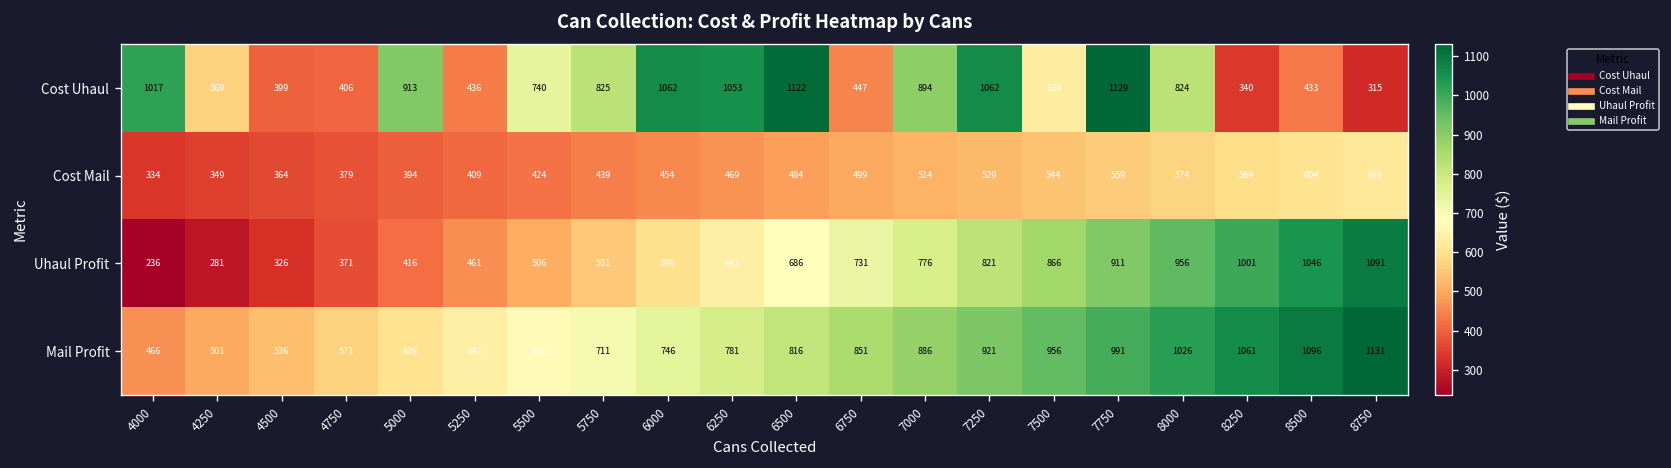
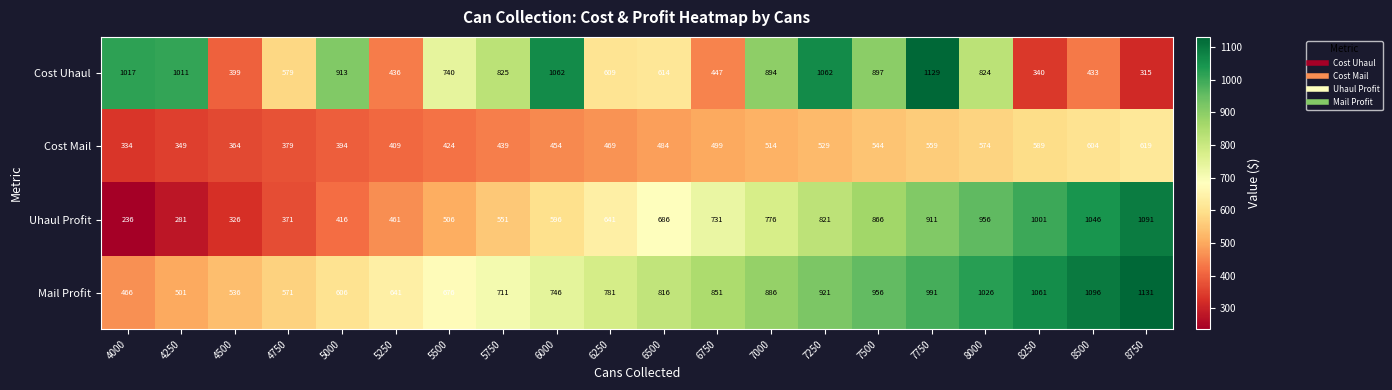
  {
    "Cost Uhaul": {
      "4000": 1017,
-     "4250": 569,
+     "4250": 1011,
      "4500": 399,
-     "4750": 406,
+     "4750": 579,
      "5000": 913,
      "5250": 436,
      "5500": 740,
      "5750": 825,
      "6000": 1062,
-     "6250": 1053,
-     "6500": 1122,
+     "6250": 609,
+     "6500": 614,
      "6750": 447,
      "7000": 894,
      "7250": 1062,
-     "7500": 634,
+     "7500": 897,
      "7750": 1129,
      "8000": 824,
      "8250": 340,
      "8500": 433,
      "8750": 315
    },
    "Cost Mail": {
      "4000": 334,
      "4250": 349,
      "4500": 364,
      "4750": 379,
      "5000": 394,
      "5250": 409,
      "5500": 424,
      "5750": 439,
      "6000": 454,
      "6250": 469,
      "6500": 484,
      "6750": 499,
      "7000": 514,
      "7250": 529,
      "7500": 544,
      "7750": 559,
      "8000": 574,
      "8250": 589,
      "8500": 604,
      "8750": 619
    },
    "Uhaul Profit": {
      "4000": 236,
      "4250": 281,
      "4500": 326,
      "4750": 371,
      "5000": 416,
      "5250": 461,
      "5500": 506,
      "5750": 551,
      "6000": 596,
      "6250": 641,
      "6500": 686,
      "6750": 731,
      "7000": 776,
      "7250": 821,
      "7500": 866,
      "7750": 911,
      "8000": 956,
      "8250": 1001,
      "8500": 1046,
      "8750": 1091
    },
    "Mail Profit": {
      "4000": 466,
      "4250": 501,
      "4500": 536,
      "4750": 571,
      "5000": 606,
      "5250": 641,
      "5500": 676,
      "5750": 711,
      "6000": 746,
      "6250": 781,
      "6500": 816,
      "6750": 851,
      "7000": 886,
      "7250": 921,
      "7500": 956,
      "7750": 991,
      "8000": 1026,
      "8250": 1061,
      "8500": 1096,
      "8750": 1131
    }
  }
